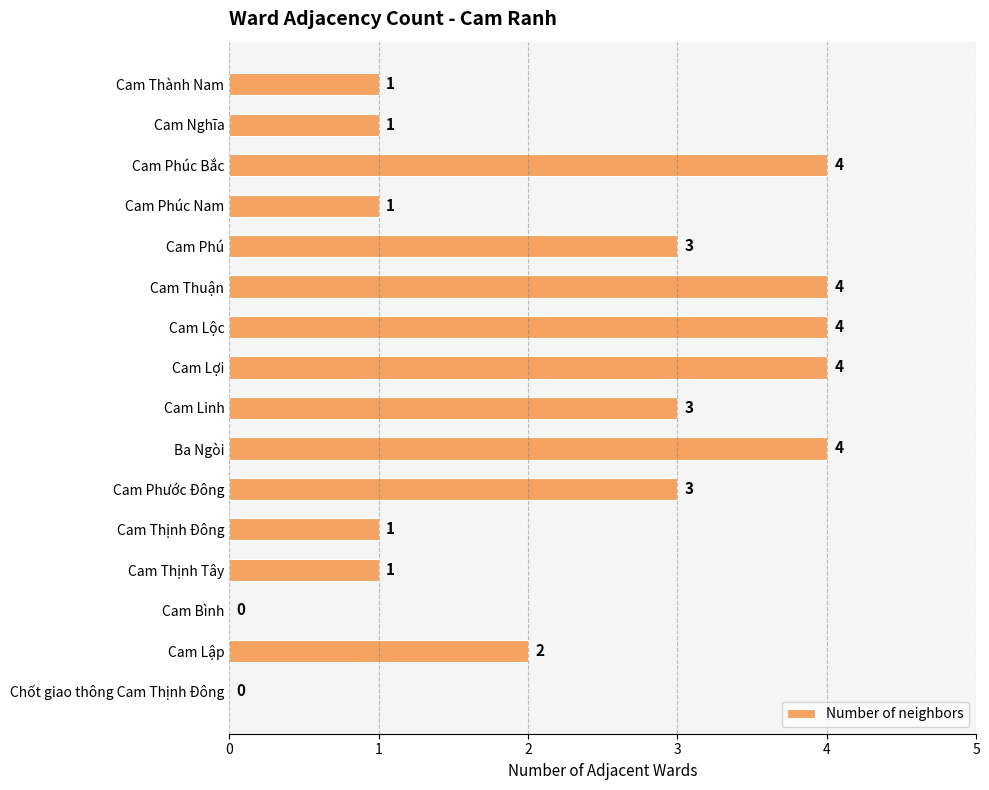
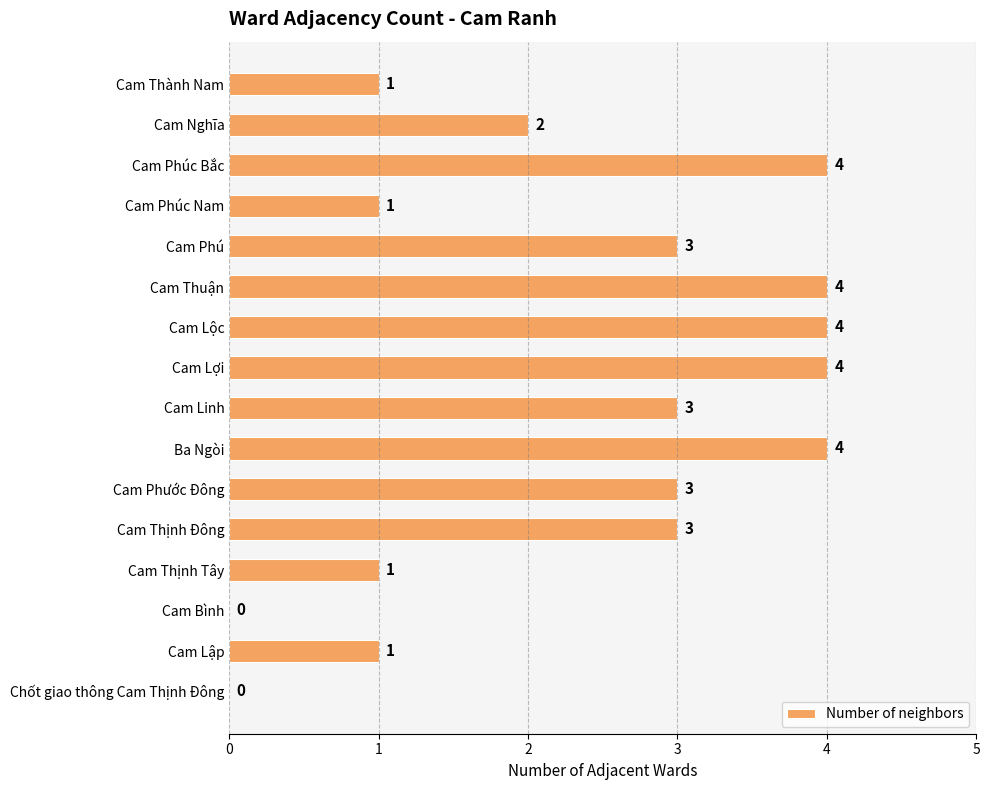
  {
    "Cam Thành Nam": 1,
-   "Cam Nghĩa": 1,
+   "Cam Nghĩa": 2,
    "Cam Phúc Bắc": 4,
    "Cam Phúc Nam": 1,
    "Cam Phú": 3,
    "Cam Thuận": 4,
    "Cam Lộc": 4,
    "Cam Lợi": 4,
    "Cam Linh": 3,
    "Ba Ngòi": 4,
    "Cam Phước Đông": 3,
-   "Cam Thịnh Đông": 1,
+   "Cam Thịnh Đông": 3,
    "Cam Thịnh Tây": 1,
    "Cam Bình": 0,
-   "Cam Lập": 2,
+   "Cam Lập": 1,
    "Chốt giao thông Cam Thịnh Đông": 0
  }
